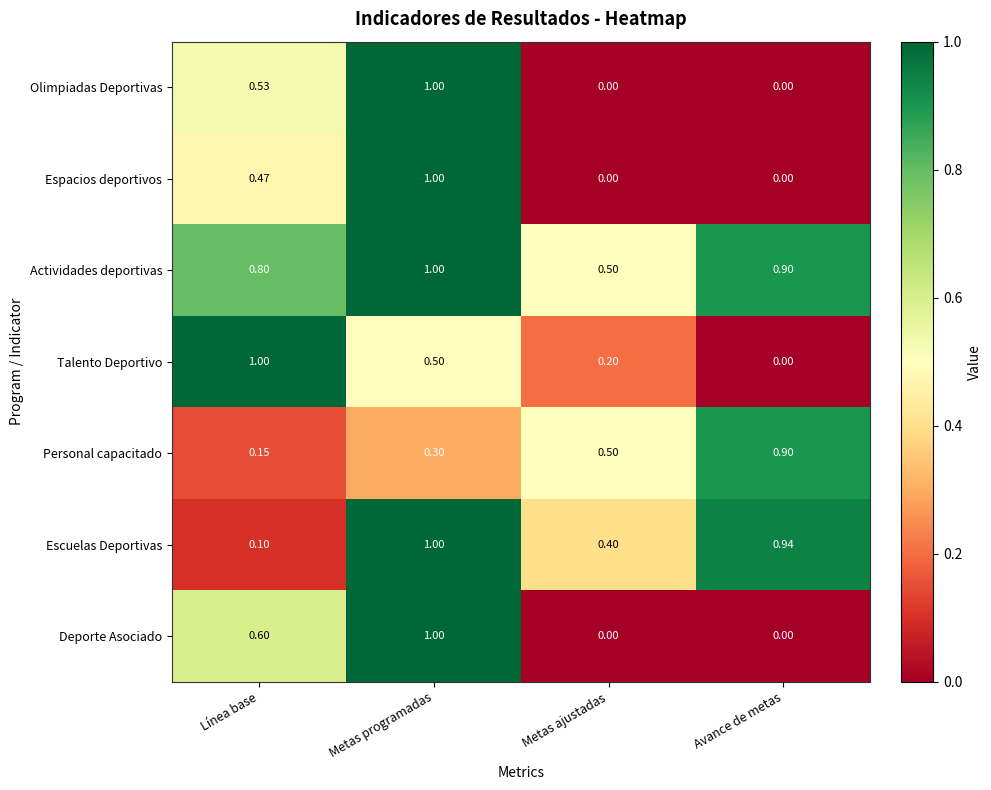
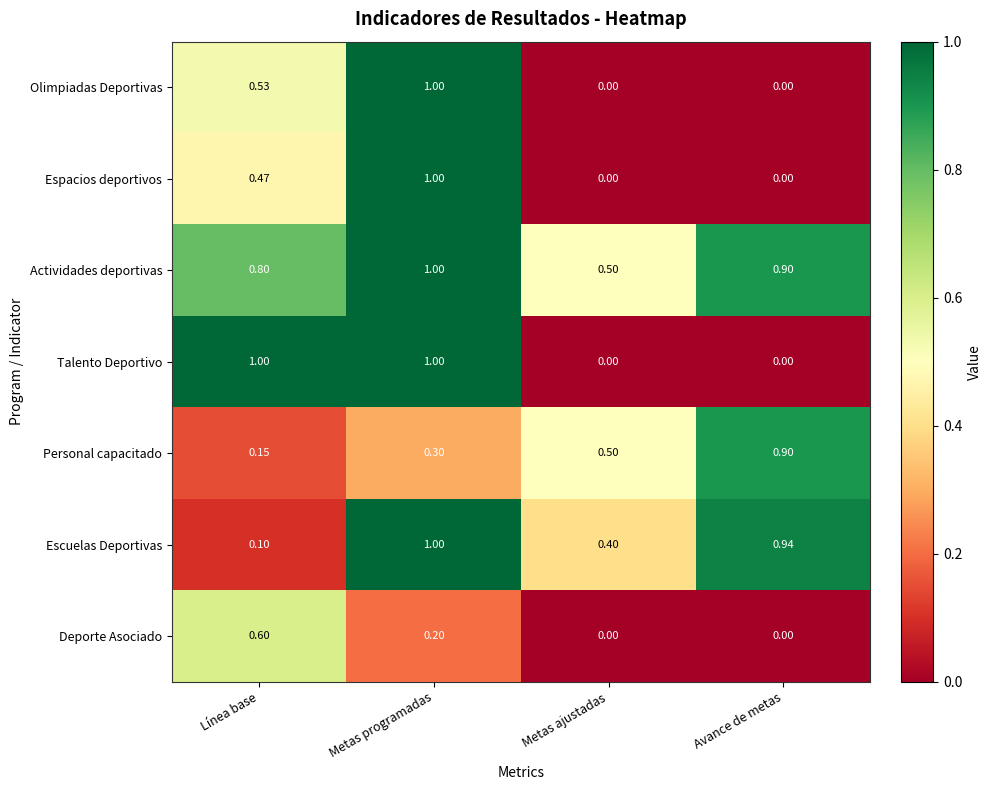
  {
    "Olimpiadas Deportivas": {
      "Línea base": 0.53,
      "Metas programadas": 1.00,
      "Metas ajustadas": 0.00,
      "Avance de metas": 0.00
    },
    "Espacios deportivos": {
      "Línea base": 0.47,
      "Metas programadas": 1.00,
      "Metas ajustadas": 0.00,
      "Avance de metas": 0.00
    },
    "Actividades deportivas": {
      "Línea base": 0.80,
      "Metas programadas": 1.00,
      "Metas ajustadas": 0.50,
      "Avance de metas": 0.90
    },
    "Talento Deportivo": {
      "Línea base": 1.00,
-     "Metas programadas": 0.50,
-     "Metas ajustadas": 0.20,
+     "Metas programadas": 1.00,
+     "Metas ajustadas": 0.00,
      "Avance de metas": 0.00
    },
    "Personal capacitado": {
      "Línea base": 0.15,
      "Metas programadas": 0.30,
      "Metas ajustadas": 0.50,
      "Avance de metas": 0.90
    },
    "Escuelas Deportivas": {
      "Línea base": 0.10,
      "Metas programadas": 1.00,
      "Metas ajustadas": 0.40,
      "Avance de metas": 0.94
    },
    "Deporte Asociado": {
      "Línea base": 0.60,
-     "Metas programadas": 1.00,
+     "Metas programadas": 0.20,
      "Metas ajustadas": 0.00,
      "Avance de metas": 0.00
    }
  }
